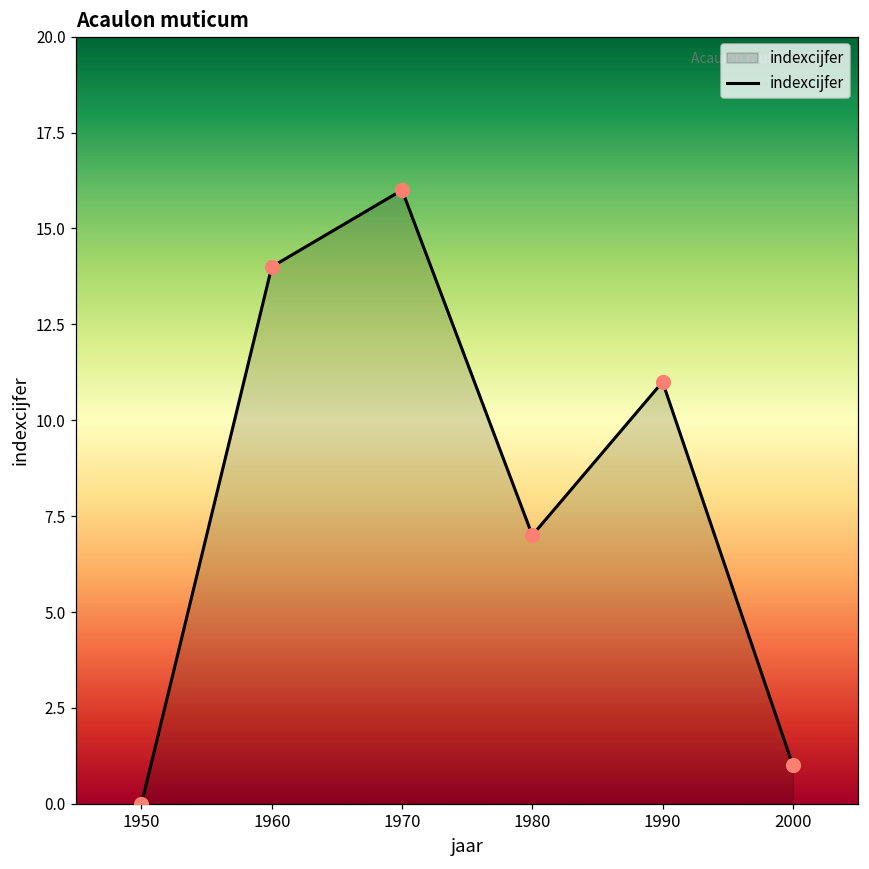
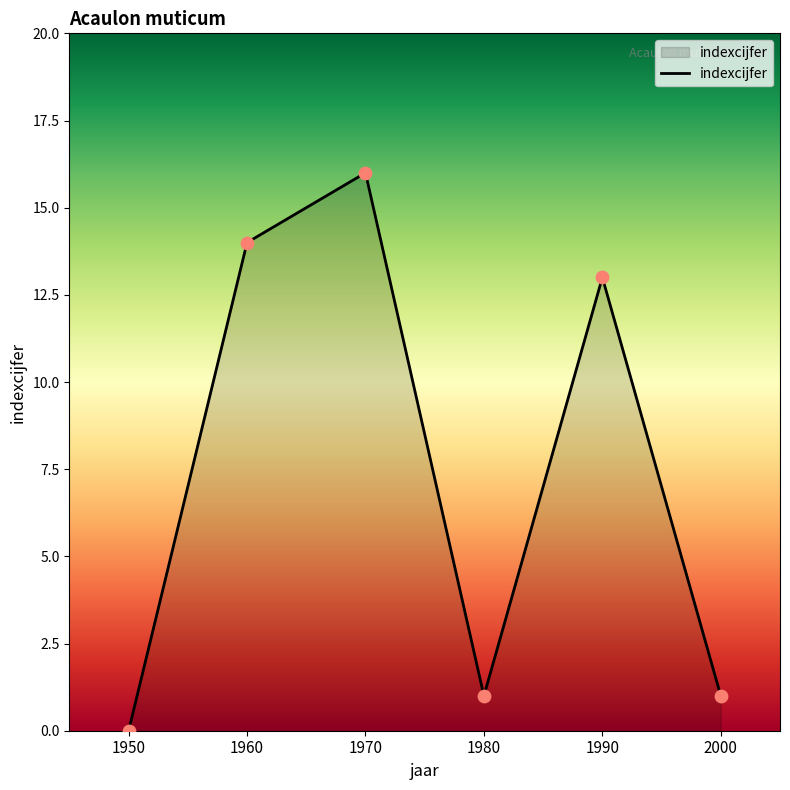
  {
    "1950": 0,
    "1960": 14,
    "1970": 16,
-   "1980": 7,
-   "1990": 11,
+   "1980": 1,
+   "1990": 13,
    "2000": 1
  }
